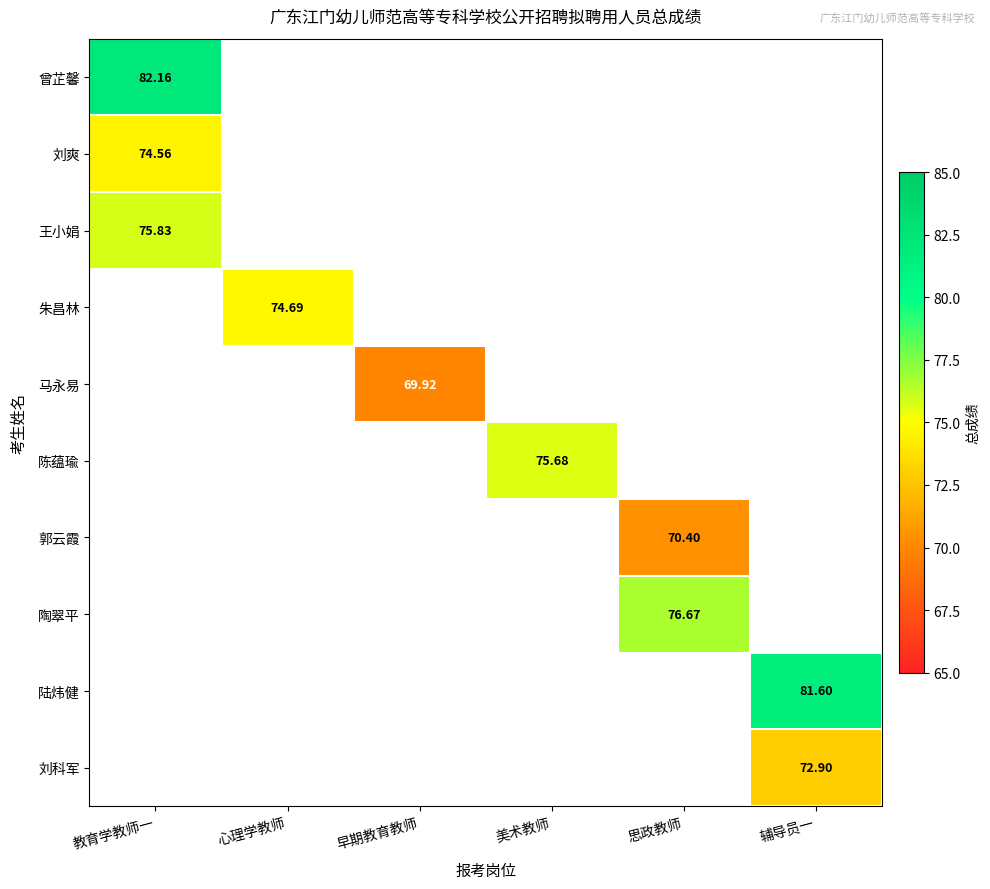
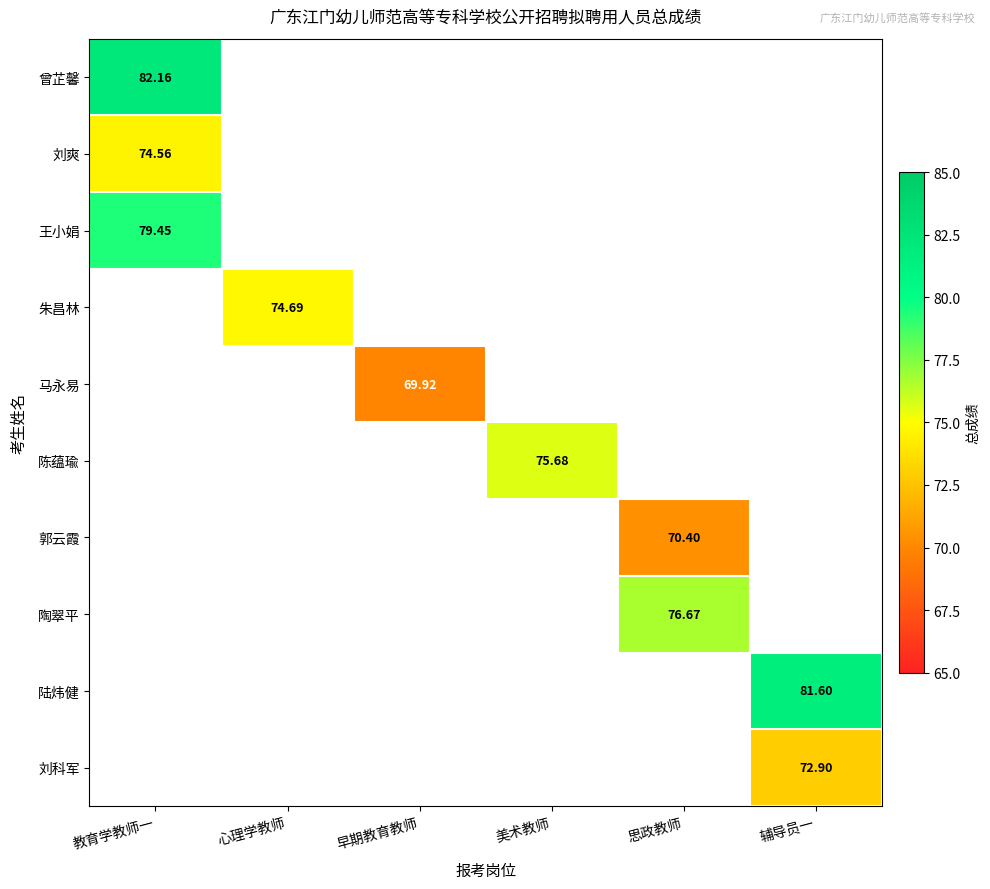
  {
    "曾芷馨": {
      "教育学教师一": 82.16
    },
    "刘爽": {
      "教育学教师一": 74.56
    },
    "王小娟": {
-     "教育学教师一": 75.83
+     "教育学教师一": 79.45
    },
    "朱昌林": {
      "心理学教师": 74.69
    },
    "马永易": {
      "早期教育教师": 69.92
    },
    "陈蕴瑜": {
      "美术教师": 75.68
    },
    "郭云霞": {
      "思政教师": 70.40
    },
    "陶翠平": {
      "思政教师": 76.67
    },
    "陆炜健": {
      "辅导员一": 81.60
    },
    "刘科军": {
      "辅导员一": 72.90
    }
  }
